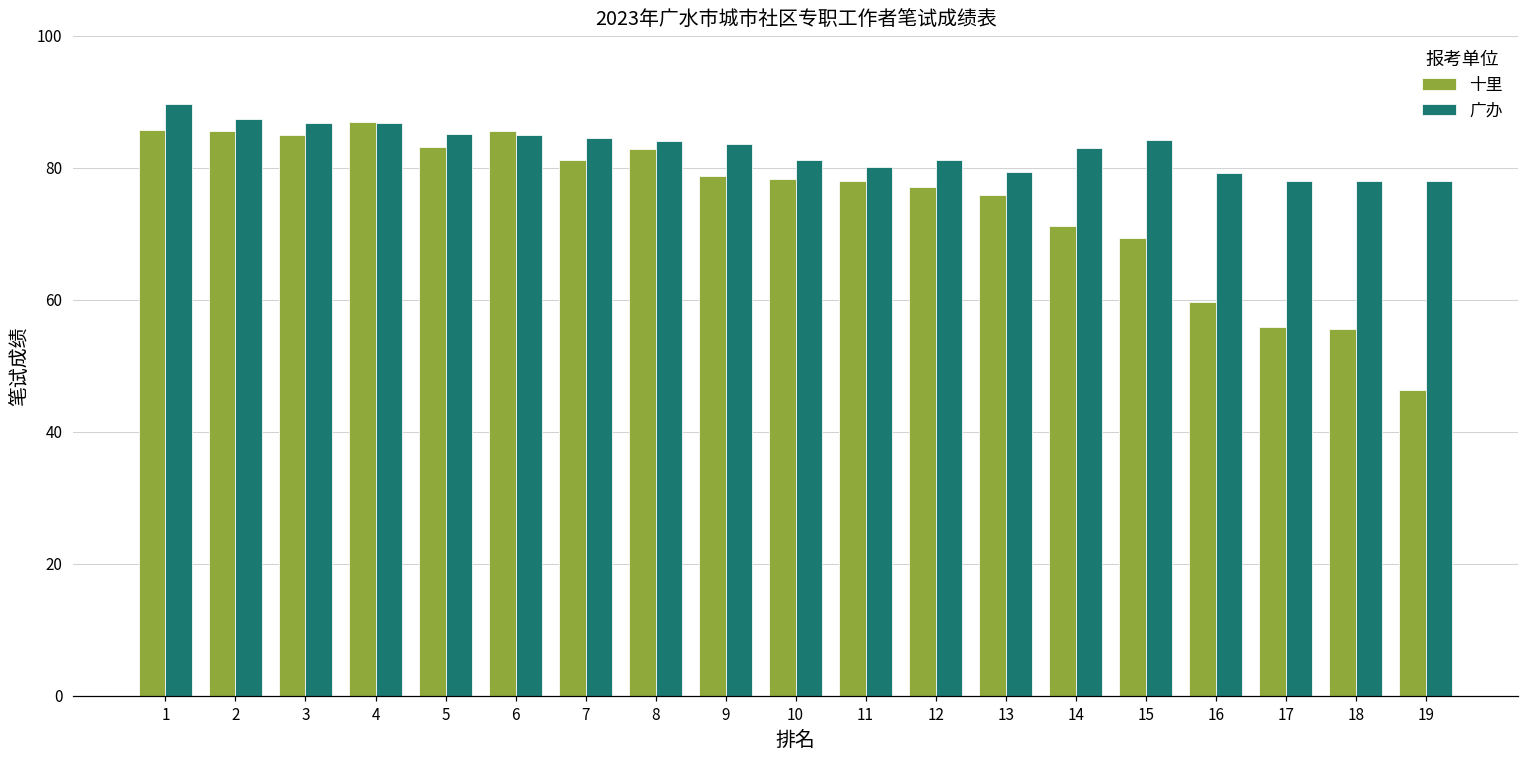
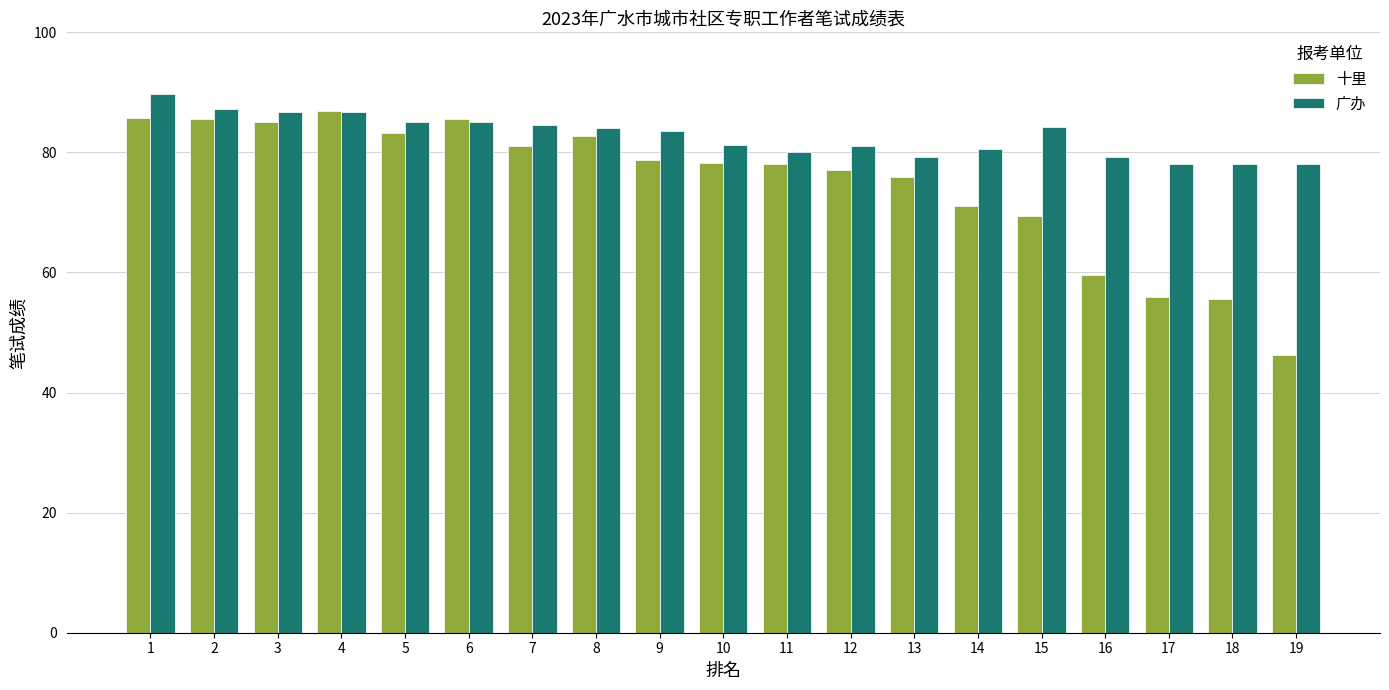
  {
    "十里": {
      "1": 86,
      "2": 86,
      "3": 85,
      "4": 87,
      "5": 83,
      "6": 86,
      "7": 81,
      "8": 83,
      "9": 79,
      "10": 78,
      "11": 78,
      "12": 77,
      "13": 76,
      "14": 71,
      "15": 69,
      "16": 60,
      "17": 56,
      "18": 56,
      "19": 46
    },
    "广办": {
      "1": 90,
      "2": 87,
      "3": 87,
      "4": 87,
      "5": 85,
      "6": 85,
      "7": 85,
      "8": 84,
      "9": 84,
      "10": 81,
      "11": 80,
      "12": 81,
      "13": 79,
-     "14": 83,
+     "14": 81,
      "15": 84,
      "16": 79,
      "17": 78,
      "18": 78,
      "19": 78
    }
  }
